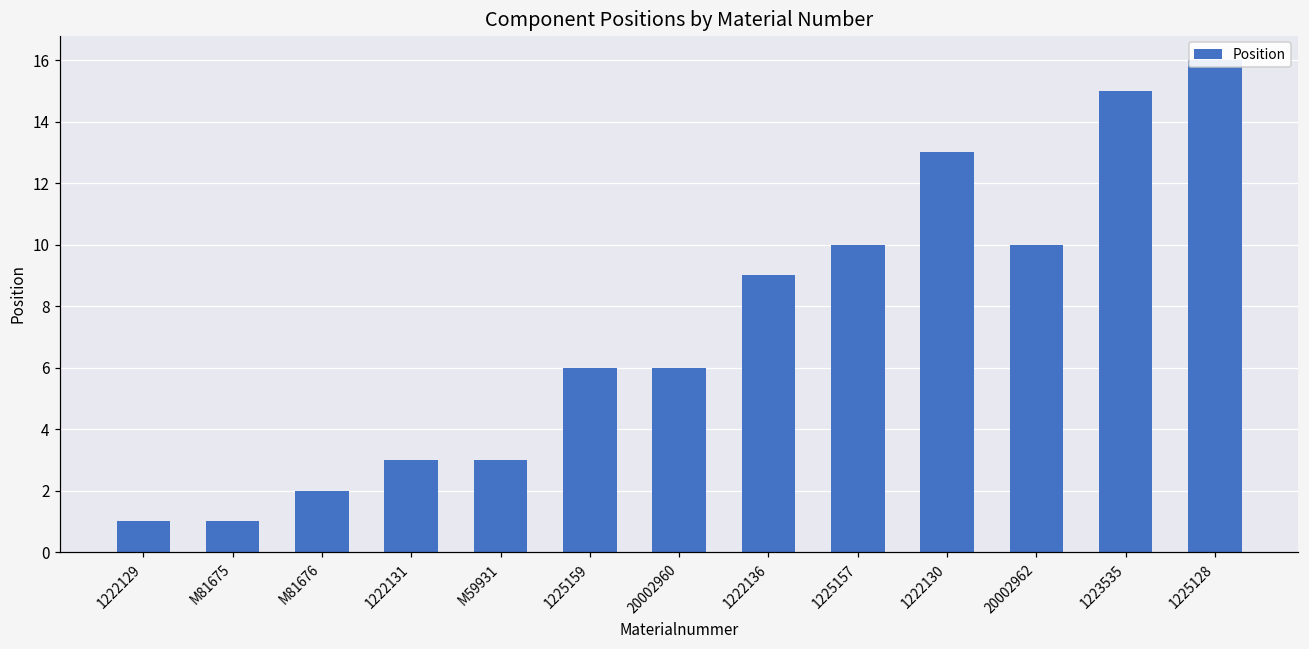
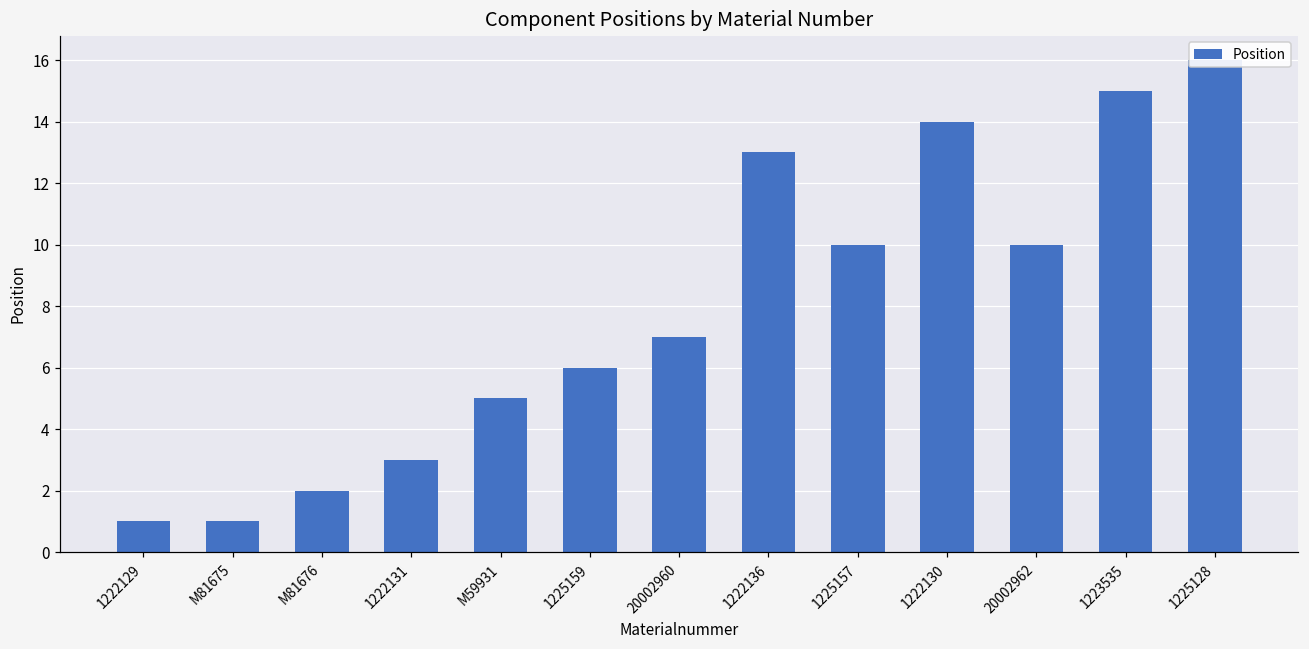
  {
    "1222129": 1,
    "M81675": 1,
    "M81676": 2,
    "1222131": 3,
-   "M59931": 3,
+   "M59931": 5,
    "1225159": 6,
-   "20002960": 6,
-   "1222136": 9,
+   "20002960": 7,
+   "1222136": 13,
    "1225157": 10,
-   "1222130": 13,
+   "1222130": 14,
    "20002962": 10,
    "1223535": 15
  }
